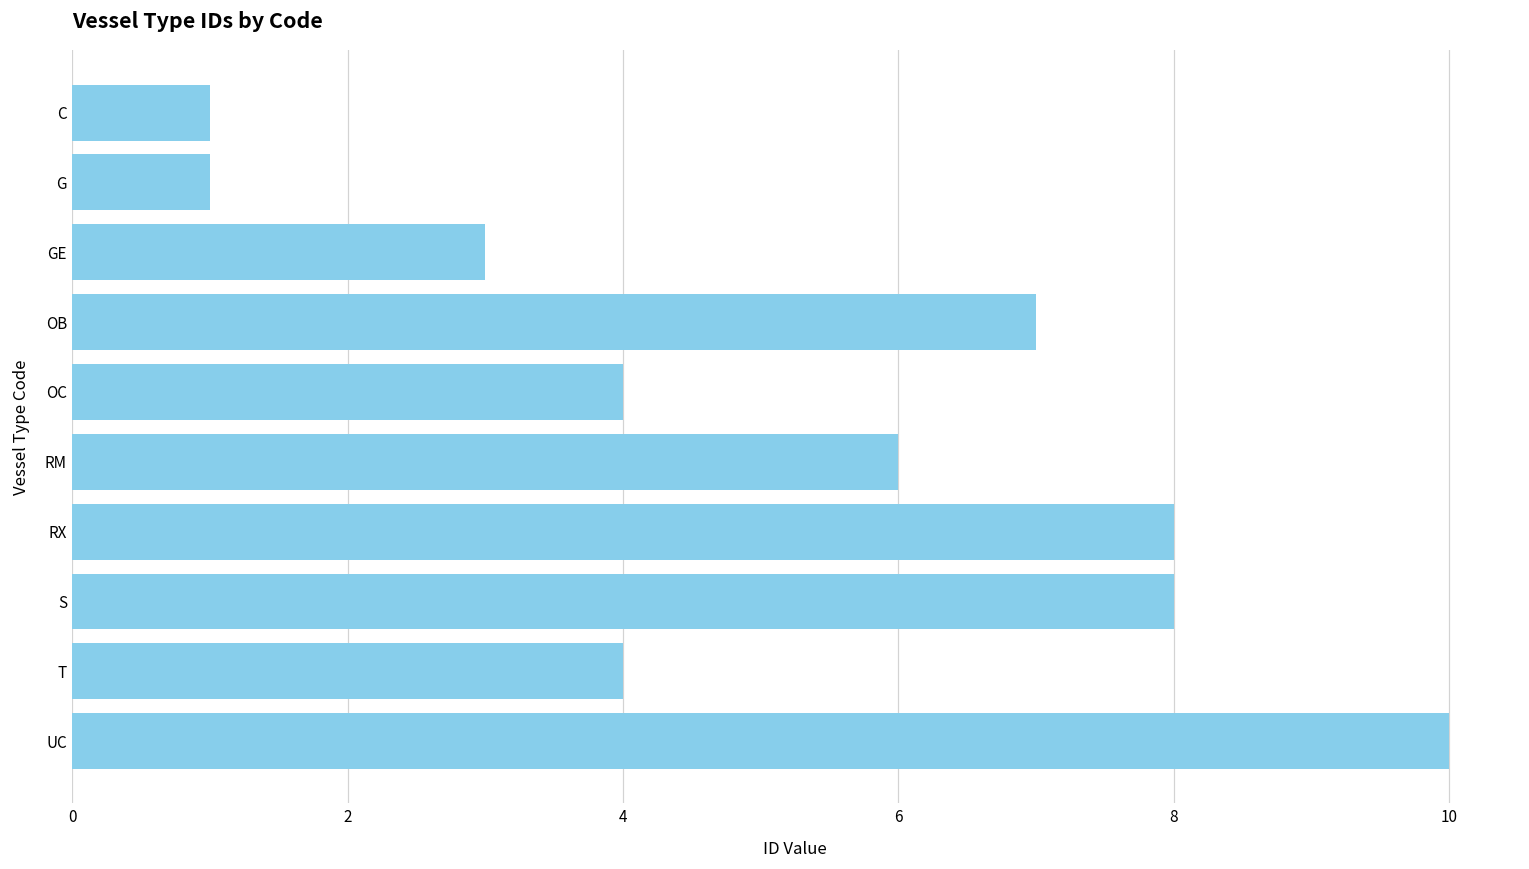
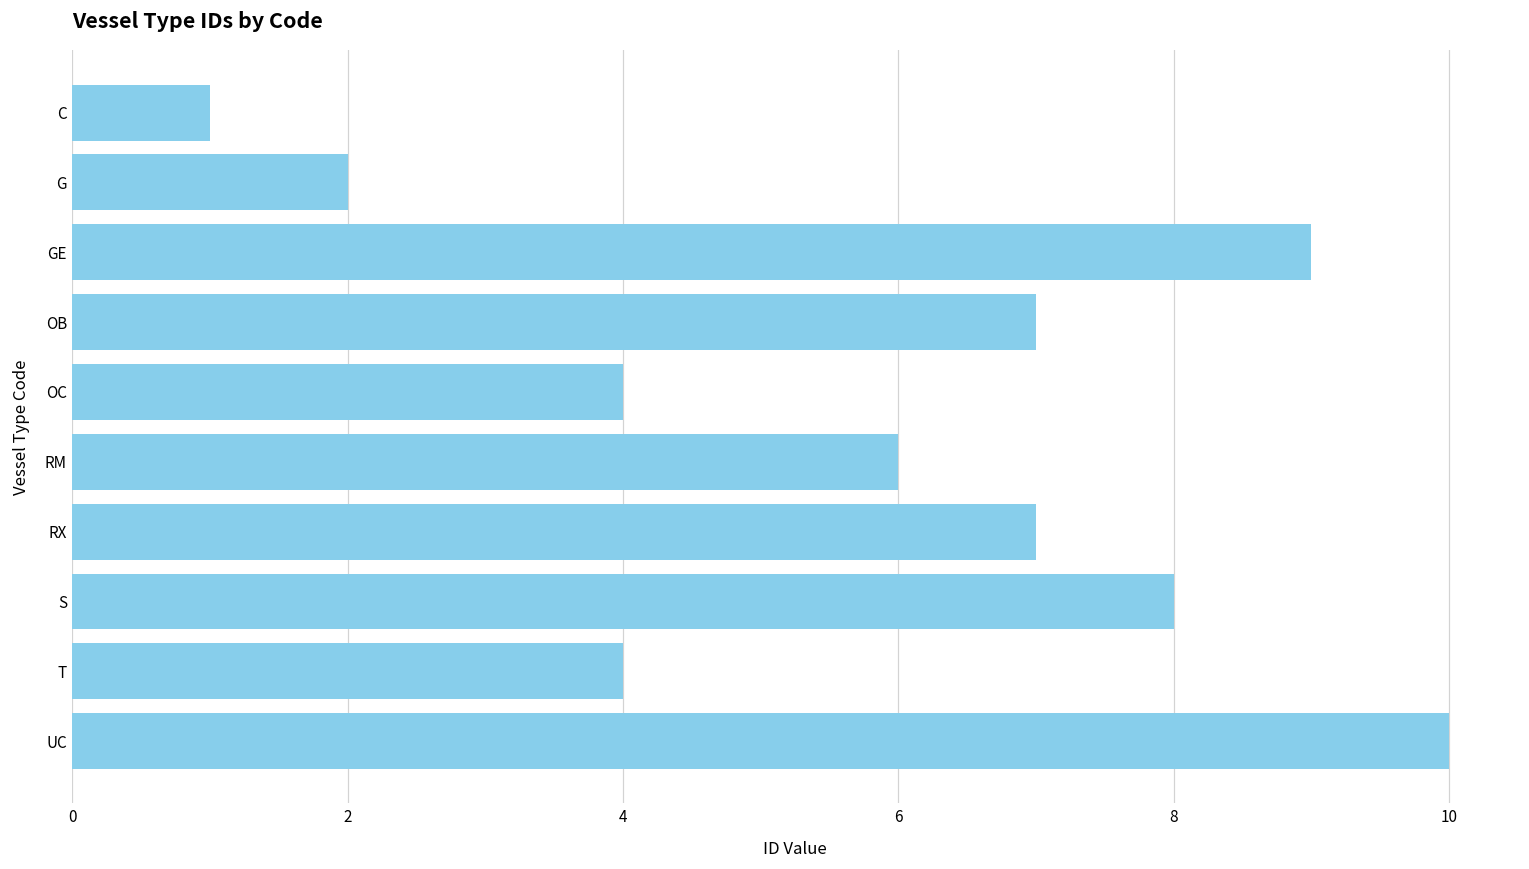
  {
    "C": 1,
-   "G": 1,
-   "GE": 3,
+   "G": 2,
+   "GE": 9,
    "OB": 7,
    "OC": 4,
    "RM": 6,
-   "RX": 8,
+   "RX": 7,
    "S": 8,
    "T": 4,
    "UC": 10
  }
